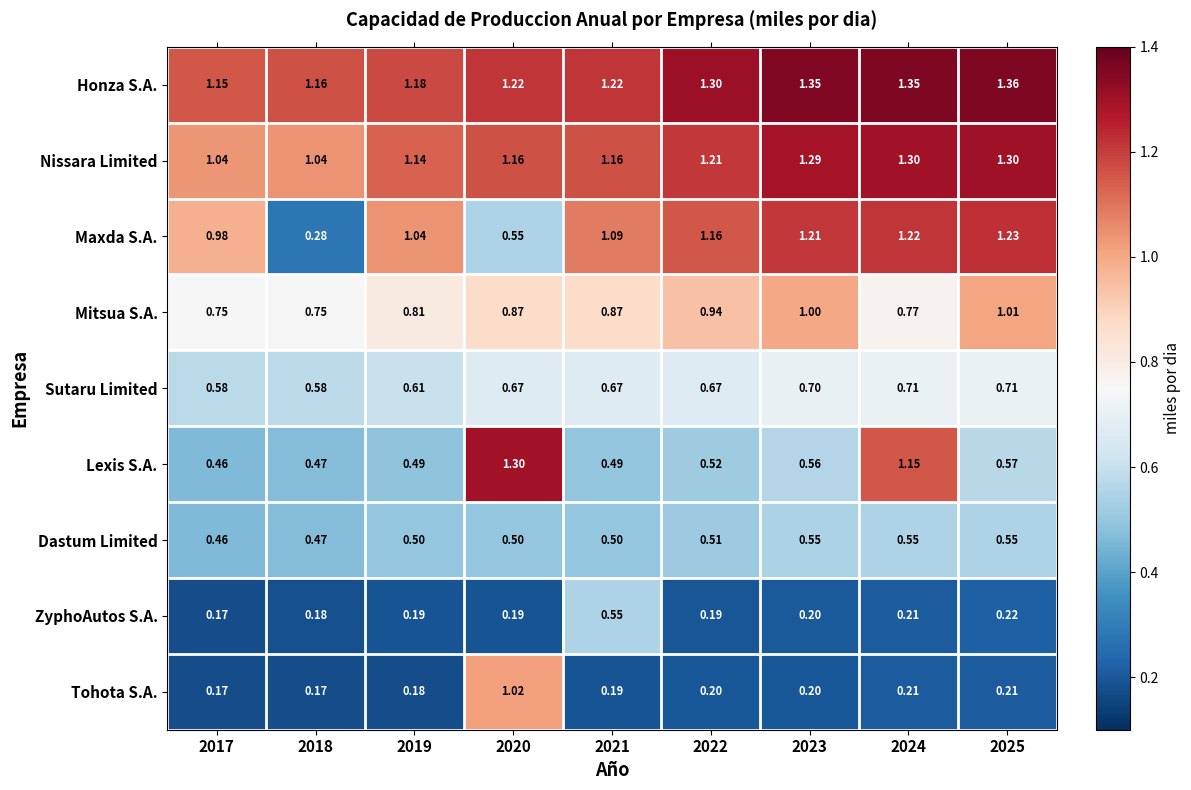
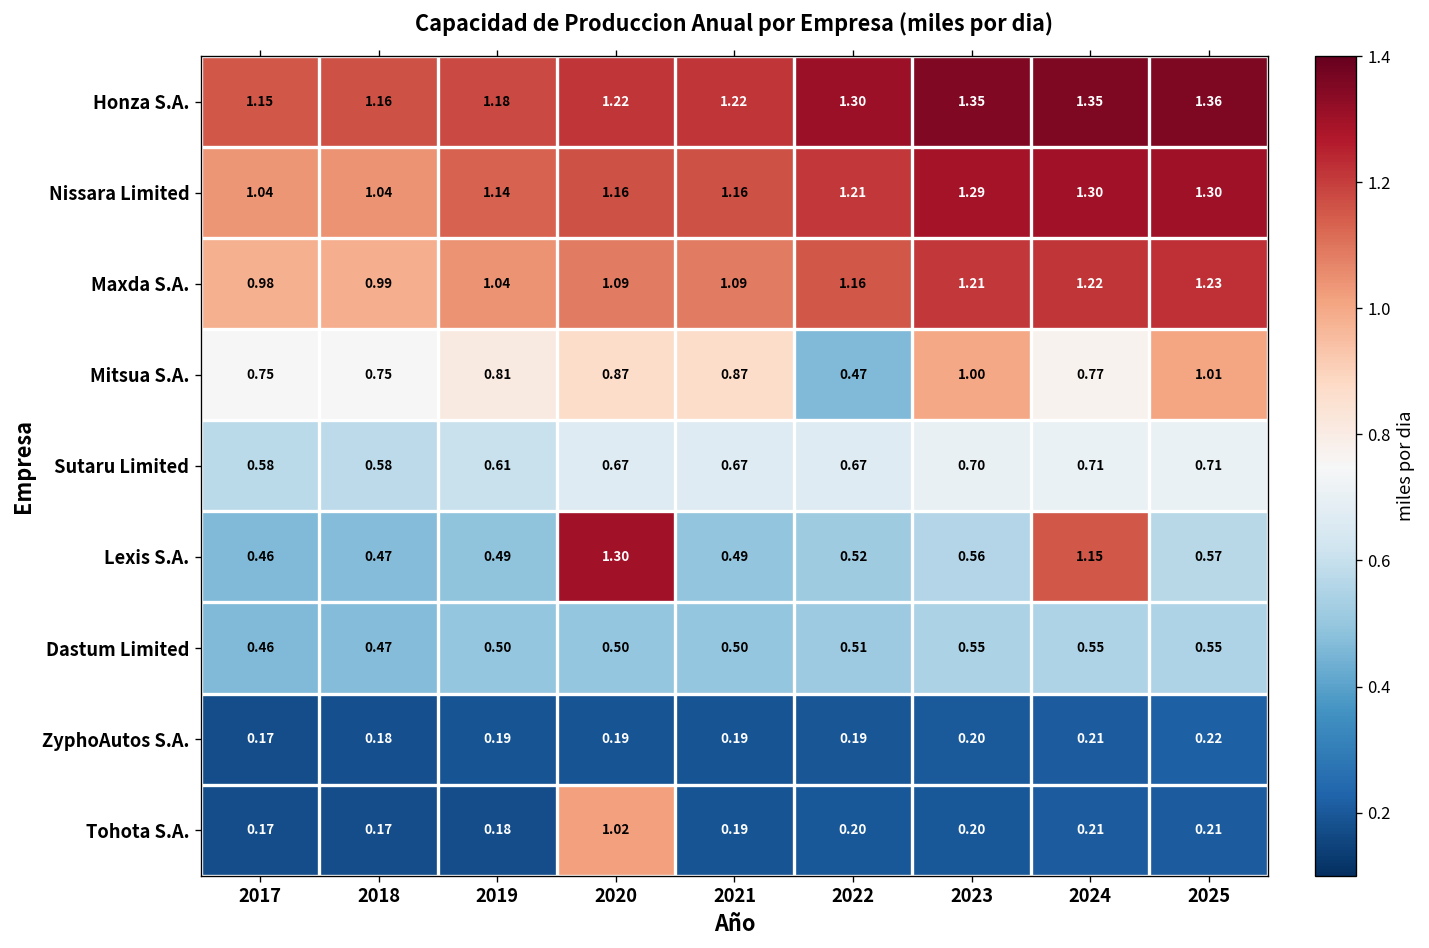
  {
    "Honza S.A.": {
      "2017": 1.15,
      "2018": 1.16,
      "2019": 1.18,
      "2020": 1.22,
      "2021": 1.22,
      "2022": 1.30,
      "2023": 1.35,
      "2024": 1.35,
      "2025": 1.36
    },
    "Nissara Limited": {
      "2017": 1.04,
      "2018": 1.04,
      "2019": 1.14,
      "2020": 1.16,
      "2021": 1.16,
      "2022": 1.21,
      "2023": 1.29,
      "2024": 1.30,
      "2025": 1.30
    },
    "Maxda S.A.": {
      "2017": 0.98,
-     "2018": 0.28,
+     "2018": 0.99,
      "2019": 1.04,
-     "2020": 0.55,
+     "2020": 1.09,
      "2021": 1.09,
      "2022": 1.16,
      "2023": 1.21,
      "2024": 1.22,
      "2025": 1.23
    },
    "Mitsua S.A.": {
      "2017": 0.75,
      "2018": 0.75,
      "2019": 0.81,
      "2020": 0.87,
      "2021": 0.87,
-     "2022": 0.94,
+     "2022": 0.47,
      "2023": 1.00,
      "2024": 0.77,
      "2025": 1.01
    },
    "Sutaru Limited": {
      "2017": 0.58,
      "2018": 0.58,
      "2019": 0.61,
      "2020": 0.67,
      "2021": 0.67,
      "2022": 0.67,
      "2023": 0.70,
      "2024": 0.71,
      "2025": 0.71
    },
    "Lexis S.A.": {
      "2017": 0.46,
      "2018": 0.47,
      "2019": 0.49,
      "2020": 1.30,
      "2021": 0.49,
      "2022": 0.52,
      "2023": 0.56,
      "2024": 1.15,
      "2025": 0.57
    },
    "Dastum Limited": {
      "2017": 0.46,
      "2018": 0.47,
      "2019": 0.50,
      "2020": 0.50,
      "2021": 0.50,
      "2022": 0.51,
      "2023": 0.55,
      "2024": 0.55,
      "2025": 0.55
    },
    "ZyphoAutos S.A.": {
      "2017": 0.17,
      "2018": 0.18,
      "2019": 0.19,
      "2020": 0.19,
-     "2021": 0.55,
+     "2021": 0.19,
      "2022": 0.19,
      "2023": 0.20,
      "2024": 0.21,
      "2025": 0.22
    },
    "Tohota S.A.": {
      "2017": 0.17,
      "2018": 0.17,
      "2019": 0.18,
      "2020": 1.02,
      "2021": 0.19,
      "2022": 0.20,
      "2023": 0.20,
      "2024": 0.21,
      "2025": 0.21
    }
  }
